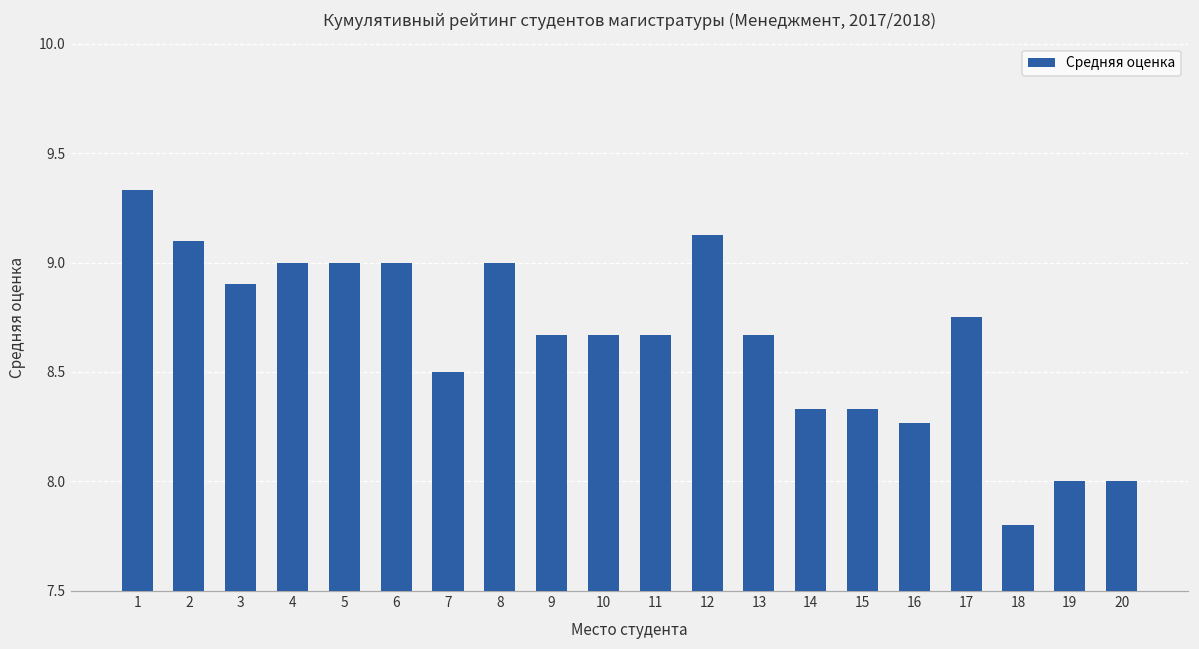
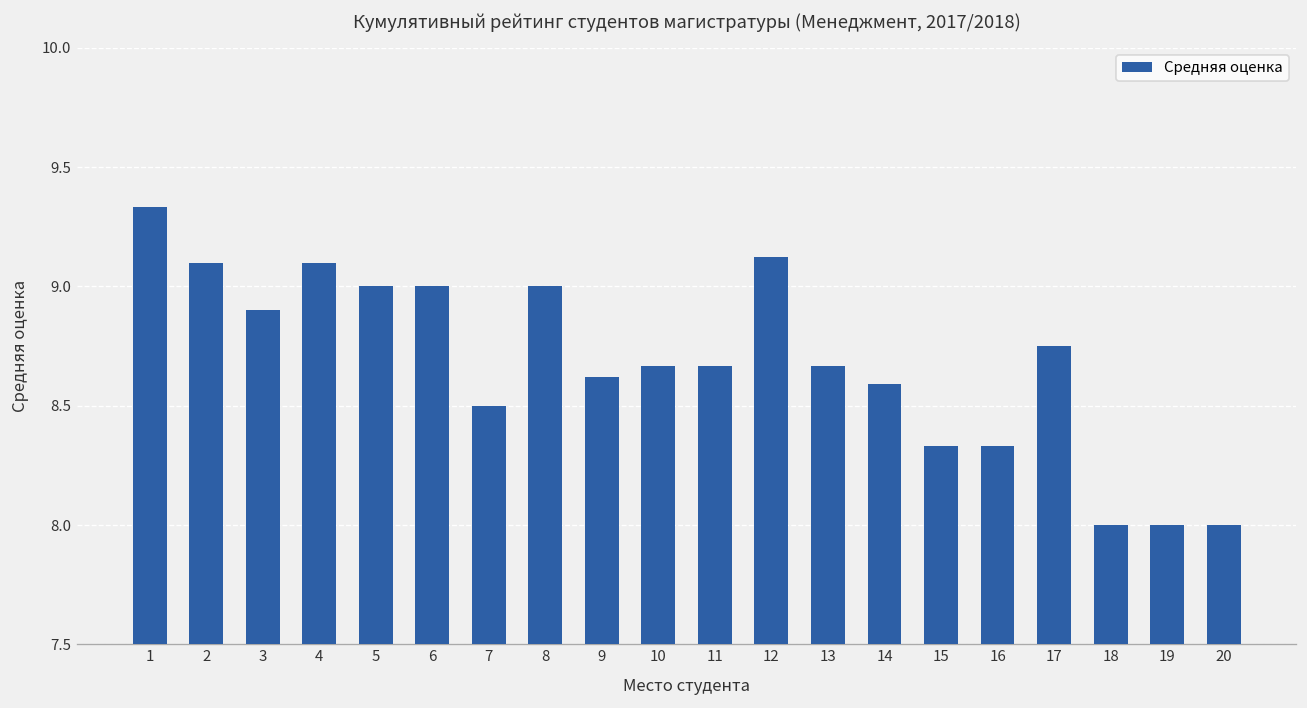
  {
    "1": 9.33,
    "2": 9.10,
    "3": 8.90,
-   "4": 9.0,
+   "4": 9.1,
    "5": 9.00,
    "6": 9.00,
    "7": 8.50,
    "8": 9.00,
-   "9": 8.67,
+   "9": 8.62,
    "10": 8.67,
    "11": 8.67,
    "12": 9.13,
    "13": 8.67,
-   "14": 8.33,
+   "14": 8.59,
    "15": 8.33,
-   "16": 8.27,
+   "16": 8.33,
    "17": 8.75,
-   "18": 7.8,
+   "18": 8.0,
    "19": 8.00,
    "20": 8.00
  }
